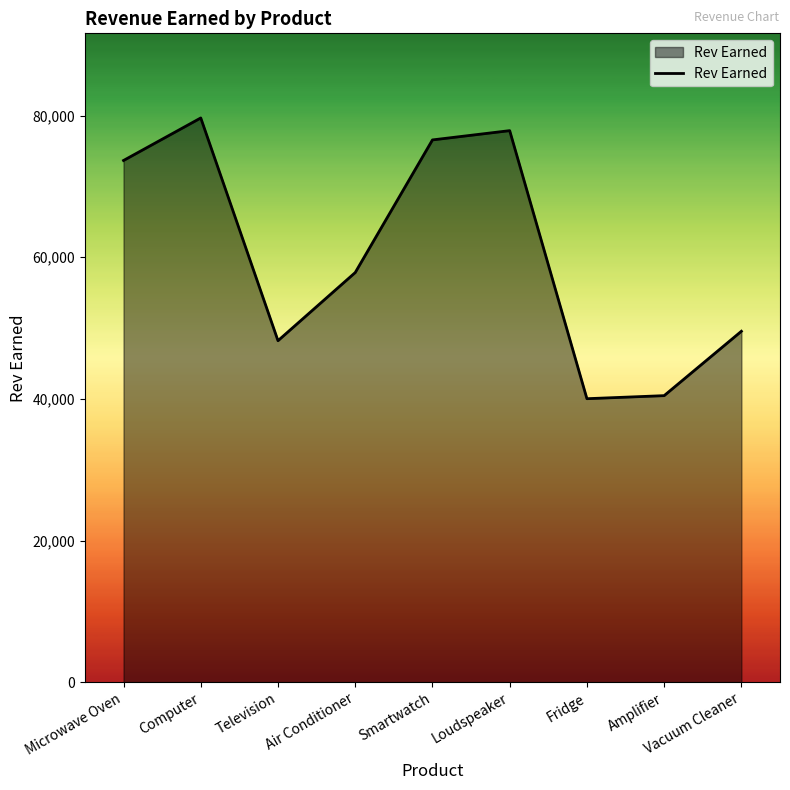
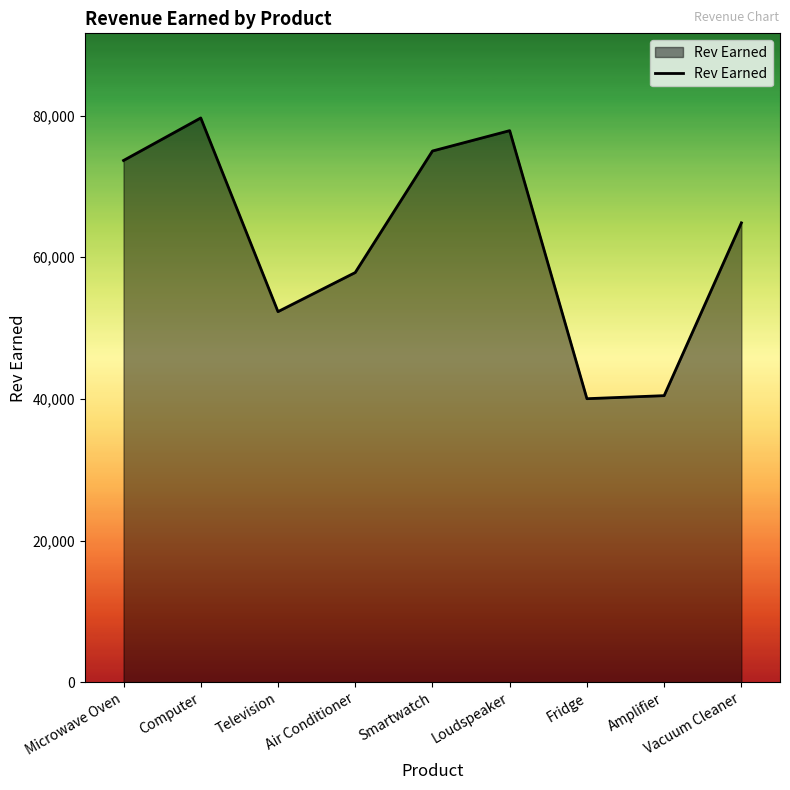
  {
    "Microwave Oven": "74,000",
    "Computer": "80,000",
-   "Television": "48,000",
+   "Television": "52,000",
    "Air Conditioner": "58,000",
-   "Smartwatch": "77,000",
+   "Smartwatch": "75,000",
    "Loudspeaker": "78,000",
    "Fridge": "40,000",
    "Amplifier": "40,000",
-   "Vacuum Cleaner": "50,000"
+   "Vacuum Cleaner": "65,000"
  }
